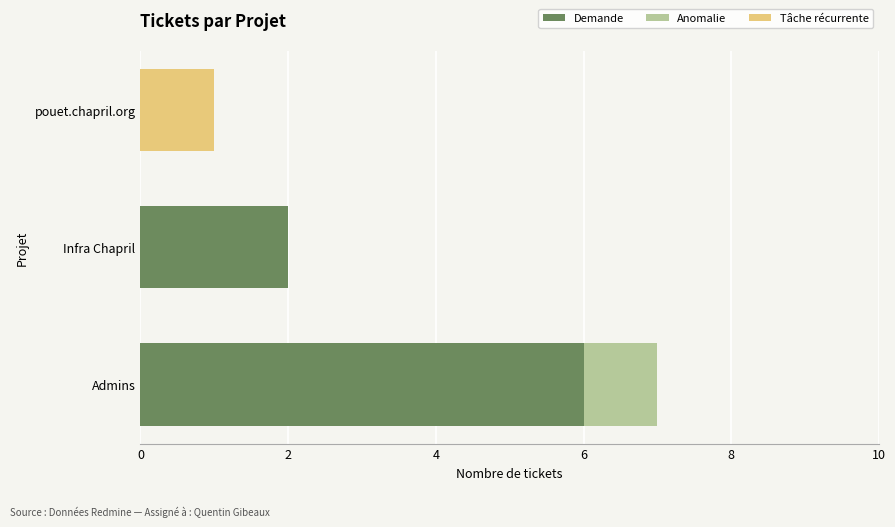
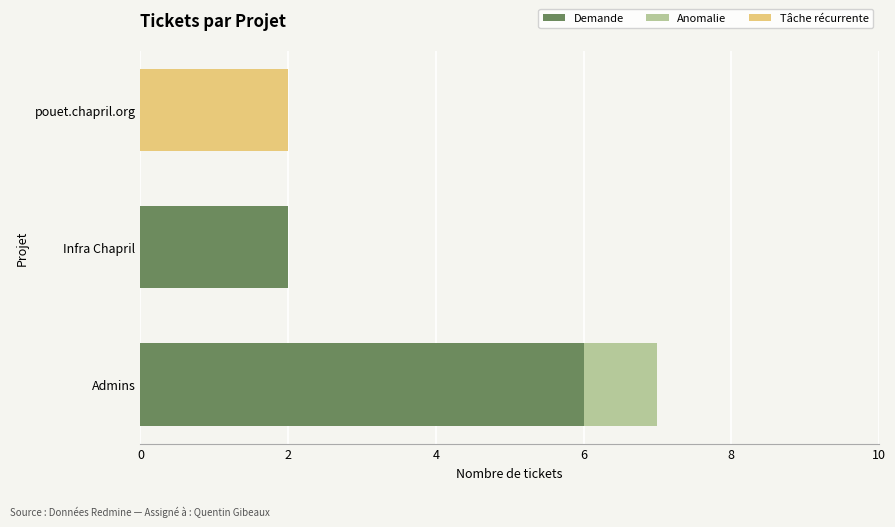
  {
    "Demande": {
      "pouet.chapril.org": 0,
      "Infra Chapril": 2,
      "Admins": 6
    },
    "Tâche récurrente": {
-     "pouet.chapril.org": 1
+     "pouet.chapril.org": 2
    }
  }
